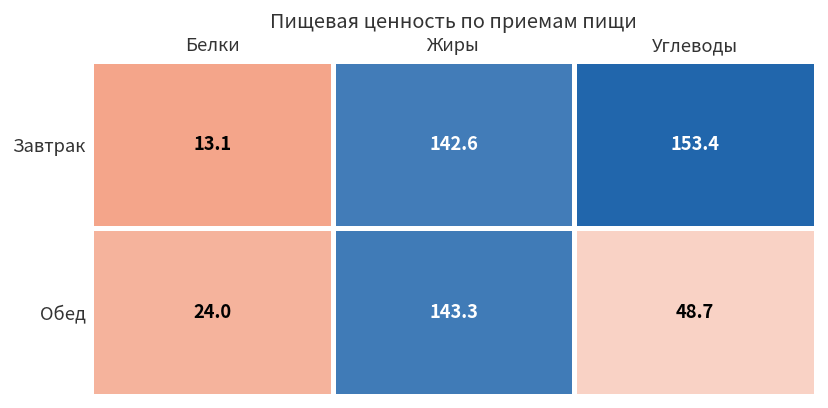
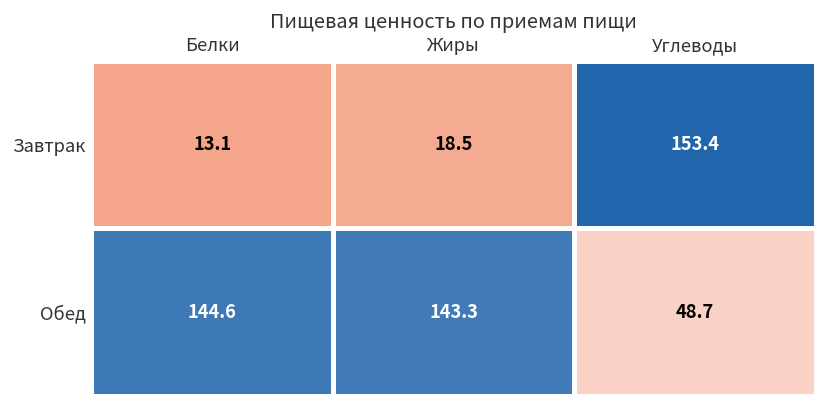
  {
    "Завтрак": {
      "Белки": 13.1,
-     "Жиры": 142.6,
+     "Жиры": 18.5,
      "Углеводы": 153.4
    },
    "Обед": {
-     "Белки": 24.0,
+     "Белки": 144.6,
      "Жиры": 143.3,
      "Углеводы": 48.7
    }
  }
